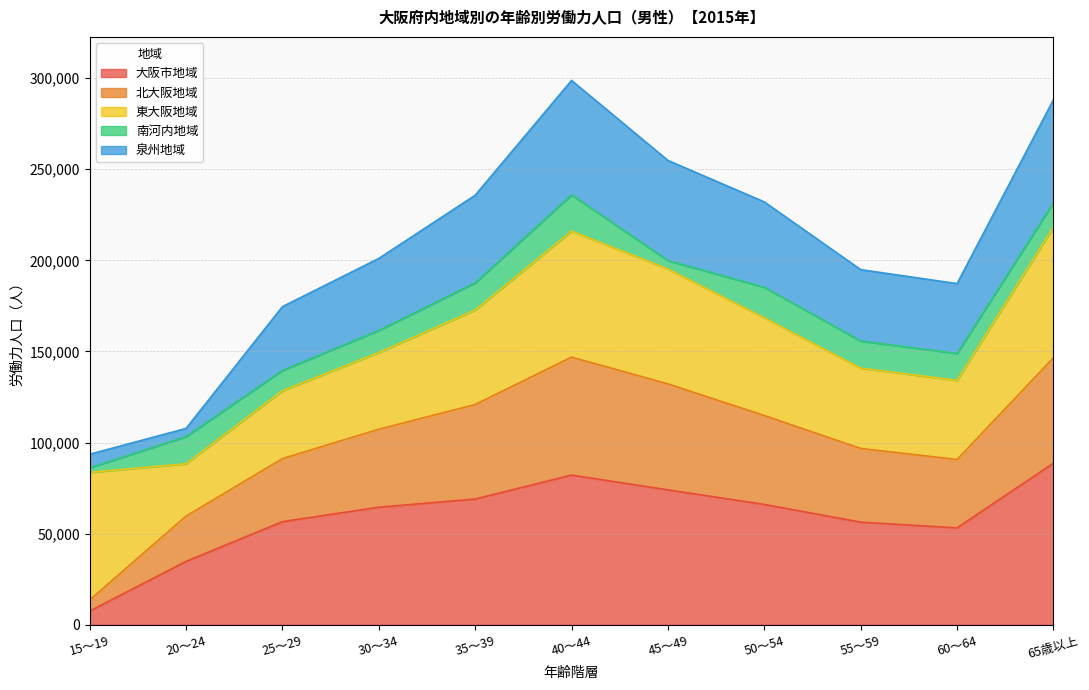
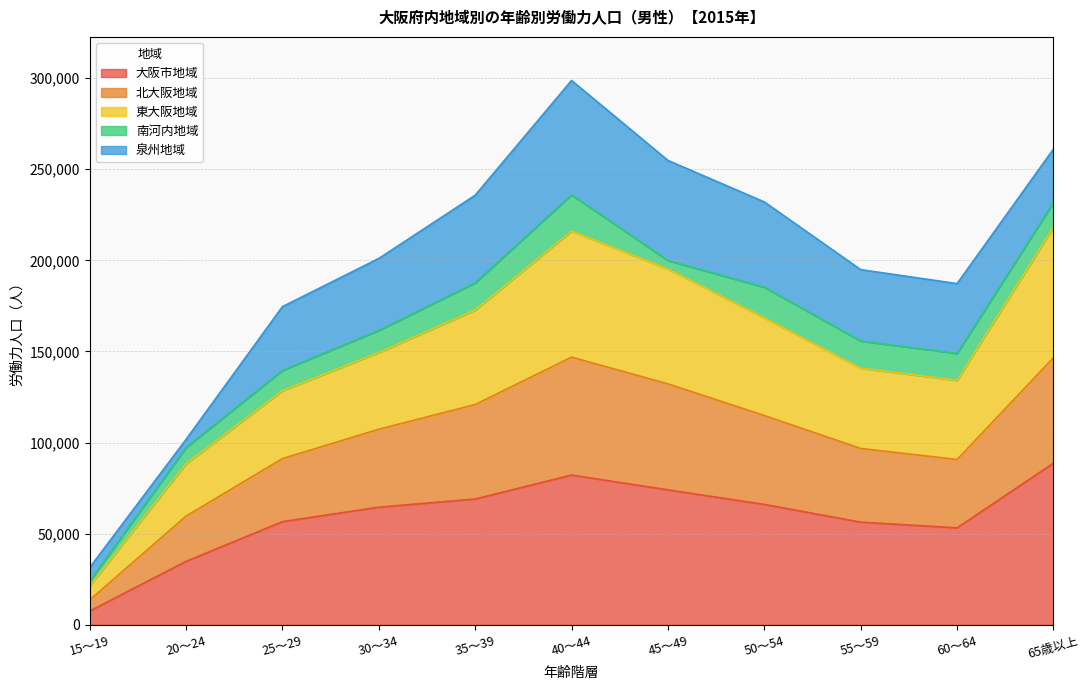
  {
    "東大阪地域": {
-     "15～19": "70,000",
+     "15～19": "8,000",
      "20～24": "29,000",
      "25～29": "37,000",
      "30～34": "42,000",
      "35～39": "52,000",
      "40～44": "69,000",
      "45～49": "63,000",
      "50～54": "54,000",
      "55～59": "44,000",
      "60～64": "43,000",
      "65歳以上": "72,000"
    },
    "南河内地域": {
      "15～19": "2,000",
-     "20～24": "15,000",
+     "20～24": "9,000",
      "25～29": "11,000",
      "30～34": "12,000",
      "35～39": "15,000",
      "40～44": "20,000",
      "45～49": "5,000",
      "50～54": "17,000",
      "55～59": "15,000",
      "60～64": "15,000",
      "65歳以上": "13,000"
    },
    "泉州地域": {
      "15～19": "7,000",
      "20～24": "4,000",
      "25～29": "35,000",
      "30～34": "40,000",
      "35～39": "48,000",
      "40～44": "63,000",
      "45～49": "55,000",
      "50～54": "47,000",
      "55～59": "39,000",
      "60～64": "38,000",
-     "65歳以上": "56,000"
+     "65歳以上": "29,000"
    }
  }
